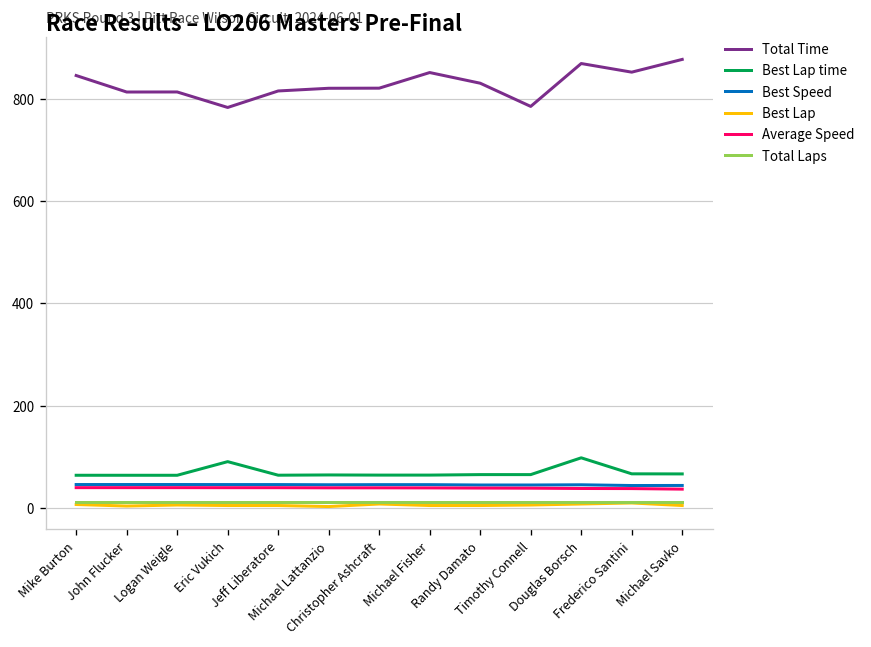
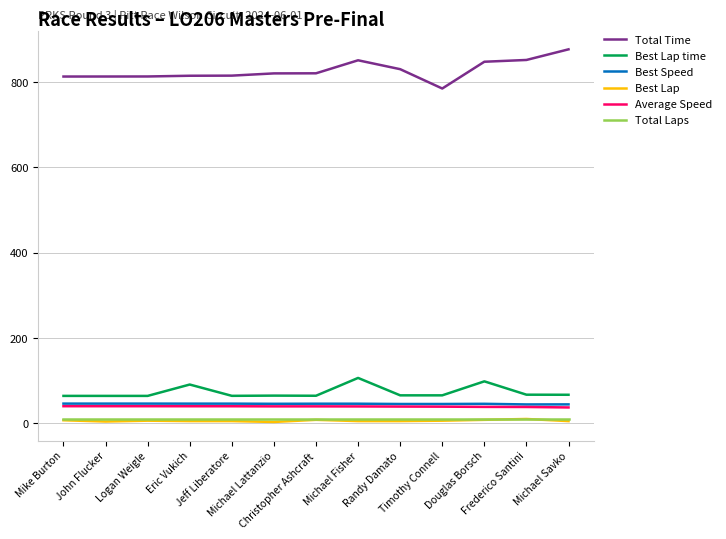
  {
    "Total Time": {
-     "Mike Burton": 850,
+     "Mike Burton": 810,
      "John Flucker": 810,
      "Logan Weigle": 810,
-     "Eric Vukich": 780,
+     "Eric Vukich": 810,
      "Jeff Liberatore": 820,
      "Michael Lattanzio": 820,
      "Christopher Ashcraft": 820,
      "Michael Fisher": 850,
      "Randy Damato": 830,
      "Timothy Connell": 780,
-     "Douglas Borsch": 870,
+     "Douglas Borsch": 850,
      "Frederico Santini": 850,
      "Michael Savko": 880
    },
    "Best Lap time": {
      "Mike Burton": 60,
      "John Flucker": 60,
      "Logan Weigle": 60,
      "Eric Vukich": 90,
      "Jeff Liberatore": 60,
      "Michael Lattanzio": 60,
      "Christopher Ashcraft": 60,
-     "Michael Fisher": 60,
+     "Michael Fisher": 110,
      "Randy Damato": 70,
      "Timothy Connell": 70,
      "Douglas Borsch": 100,
      "Frederico Santini": 70,
      "Michael Savko": 70
    },
    "Best Speed": {
      "Mike Burton": 50,
      "John Flucker": 50,
      "Logan Weigle": 50,
      "Eric Vukich": 50,
      "Jeff Liberatore": 50,
      "Michael Lattanzio": 50,
      "Christopher Ashcraft": 50,
      "Michael Fisher": 50,
      "Randy Damato": 50,
      "Timothy Connell": 50,
      "Douglas Borsch": 50,
      "Frederico Santini": 40,
      "Michael Savko": 40
    },
    "Best Lap": {
      "John Flucker": 0,
      "Eric Vukich": 10,
      "Jeff Liberatore": 10,
      "Michael Lattanzio": 0,
      "Michael Fisher": 10,
      "Randy Damato": 10,
      "Michael Savko": 10
    },
    "Average Speed": {
      "Mike Burton": 40,
      "John Flucker": 40,
      "Logan Weigle": 40,
      "Eric Vukich": 40,
      "Jeff Liberatore": 40,
      "Michael Lattanzio": 40,
      "Christopher Ashcraft": 40,
      "Michael Fisher": 40,
      "Randy Damato": 40,
      "Timothy Connell": 40,
      "Douglas Borsch": 40,
      "Frederico Santini": 40,
      "Michael Savko": 40
    },
    "Total Laps": {
      "John Flucker": 10,
      "Eric Vukich": 10,
      "Jeff Liberatore": 10,
      "Michael Lattanzio": 10,
      "Michael Fisher": 10,
      "Randy Damato": 10,
      "Michael Savko": 10
    }
  }
